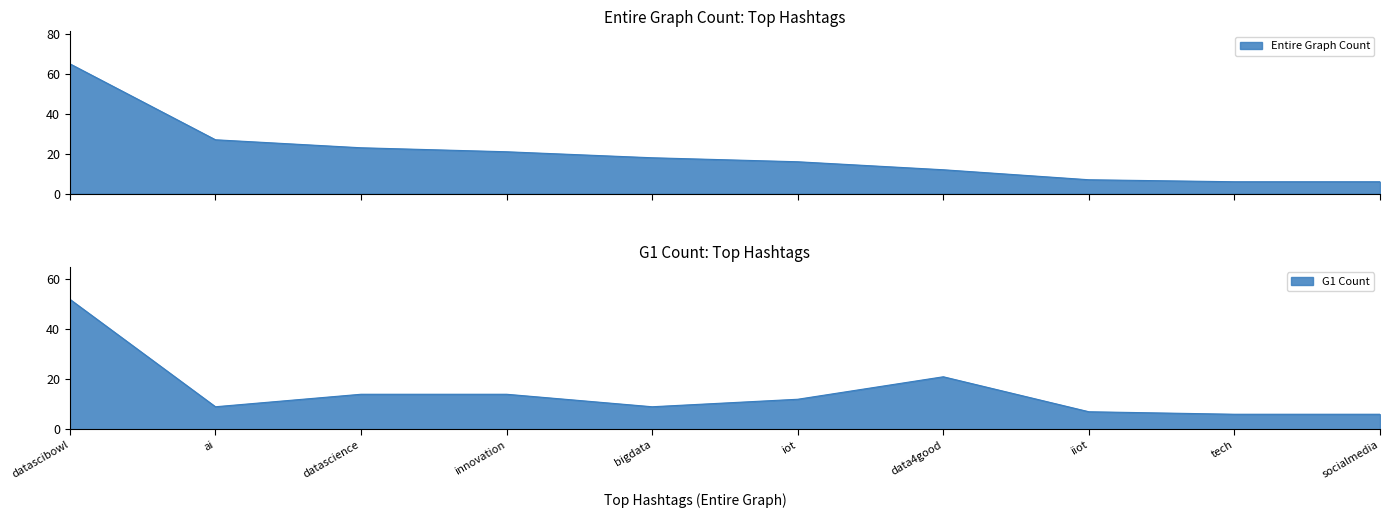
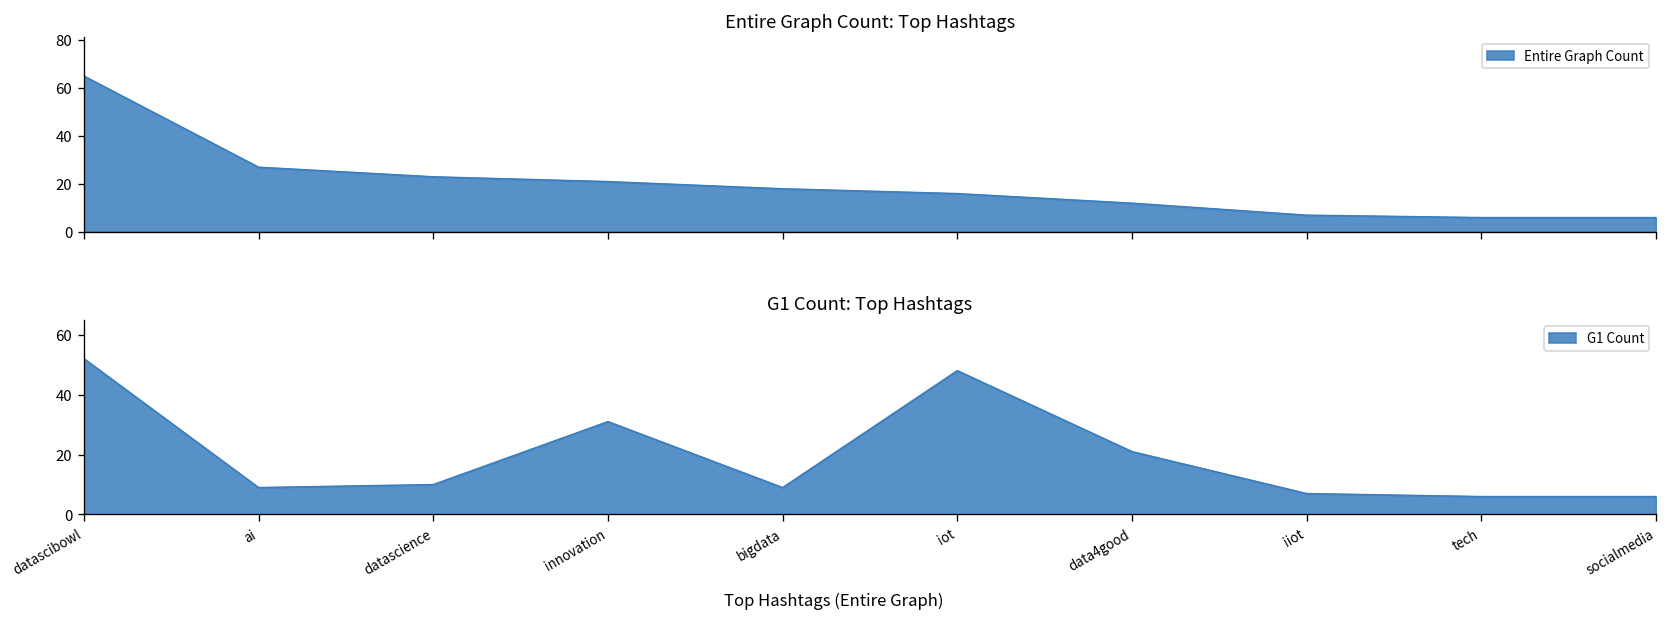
  {
    "G1 Count: Top Hashtags": {
      "datascibowl": 52,
      "ai": 9,
-     "datascience": 14,
-     "innovation": 14,
+     "datascience": 10,
+     "innovation": 31,
      "bigdata": 9,
-     "iot": 12,
+     "iot": 48,
      "data4good": 21,
      "iiot": 7,
      "tech": 6,
      "socialmedia": 6
    }
  }
